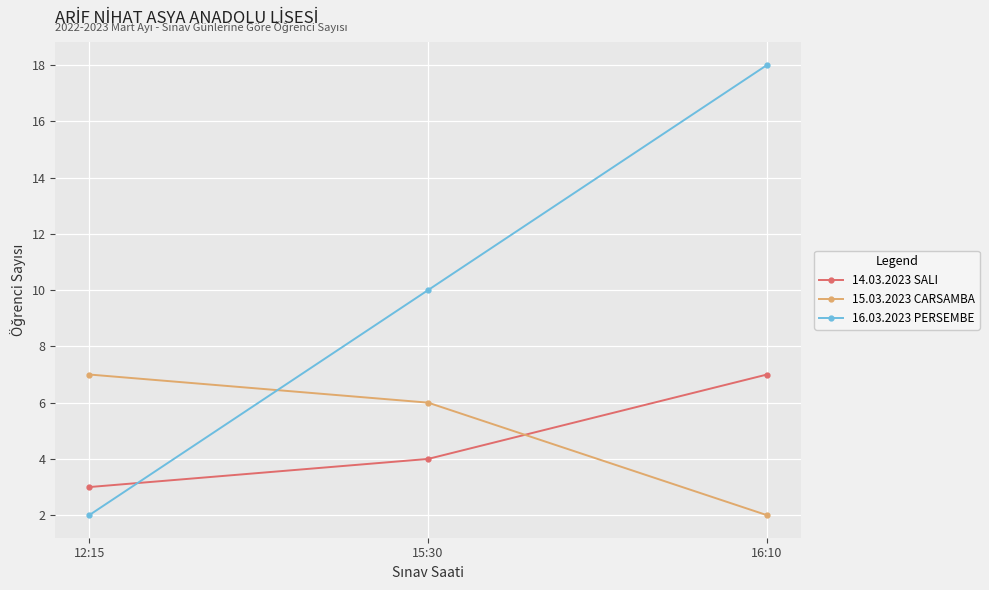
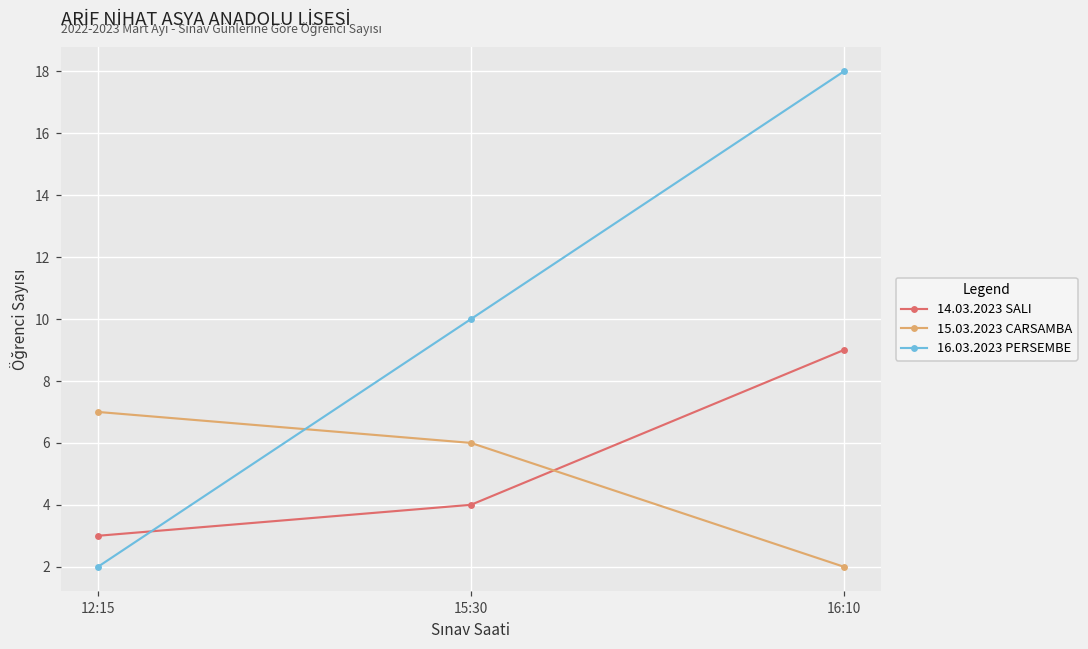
  {
    "14.03.2023 SALI": {
      "12:15": 3,
      "15:30": 4,
-     "16:10": 7
+     "16:10": 9
    },
    "15.03.2023 CARSAMBA": {
      "12:15": 7,
      "15:30": 6,
      "16:10": 2
    },
    "16.03.2023 PERSEMBE": {
      "12:15": 2,
      "15:30": 10,
      "16:10": 18
    }
  }
